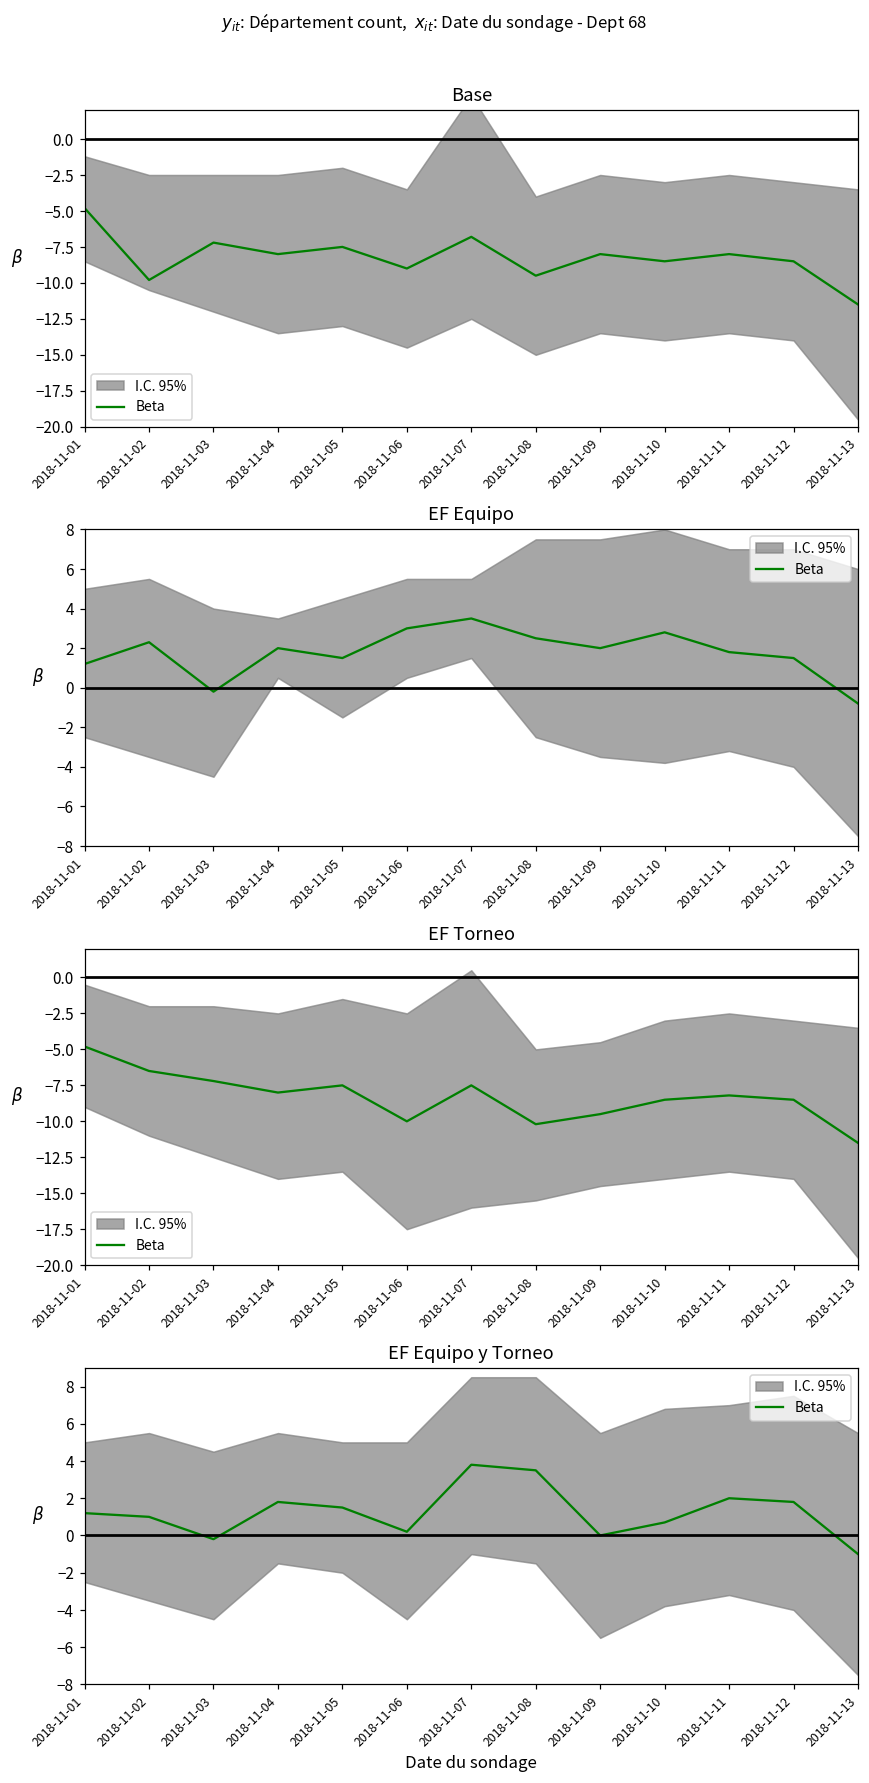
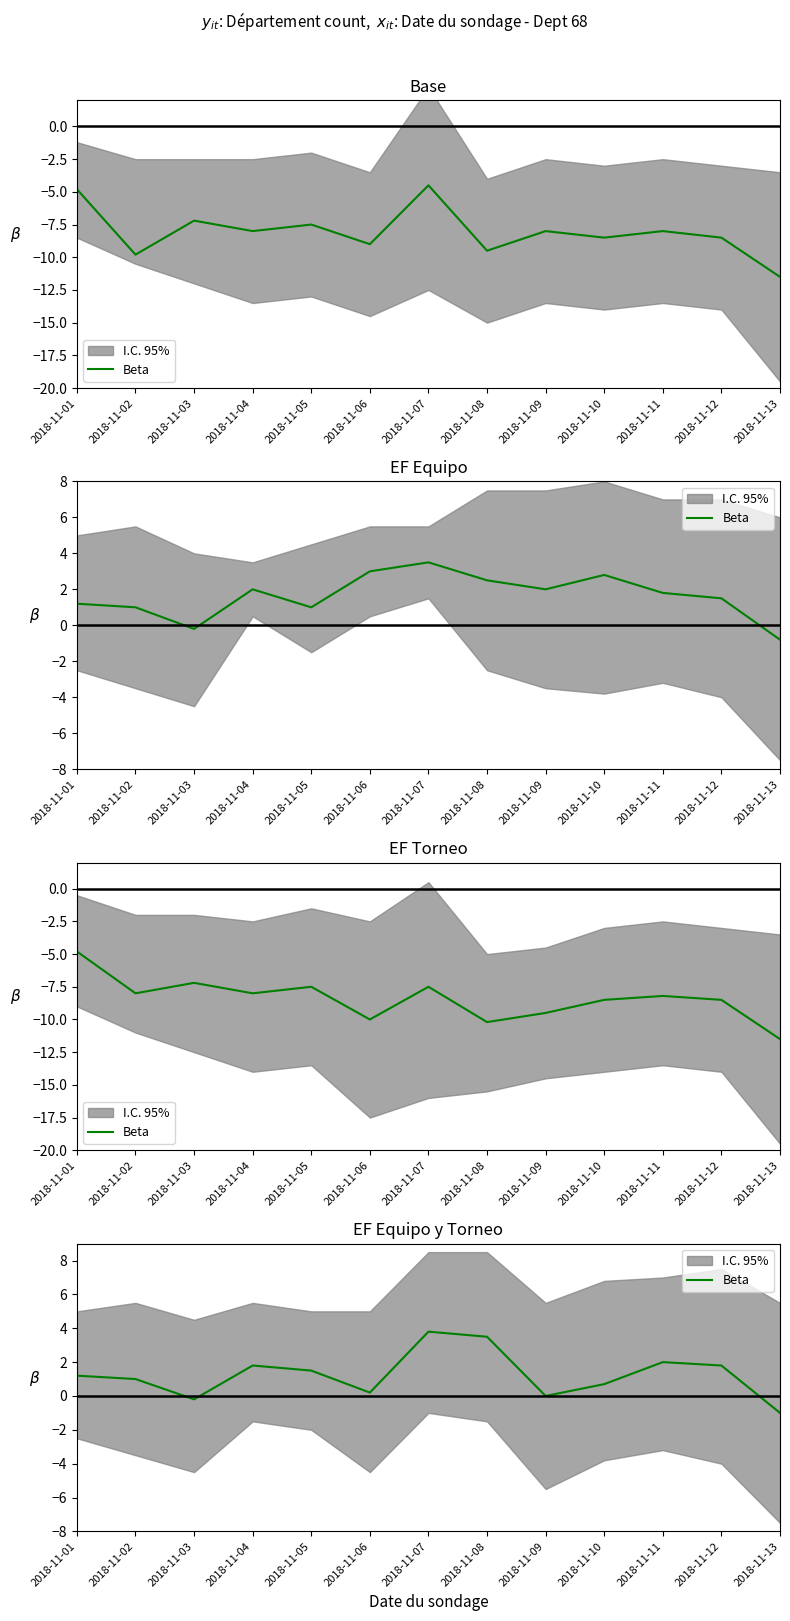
  {
    "Base": {
      "Beta": {
        "2018-11-01": -4.8,
        "2018-11-02": -9.8,
        "2018-11-03": -7.2,
        "2018-11-04": -8.0,
        "2018-11-05": -7.5,
        "2018-11-06": -9.0,
-       "2018-11-07": -6.8,
+       "2018-11-07": -4.5,
        "2018-11-08": -9.5,
        "2018-11-09": -8.0,
        "2018-11-10": -8.5,
        "2018-11-11": -8.0,
        "2018-11-12": -8.5,
        "2018-11-13": -11.5
      }
    },
    "EF Equipo": {
      "Beta": {
        "2018-11-01": 1.2,
-       "2018-11-02": 2.3,
+       "2018-11-02": 1.0,
        "2018-11-03": -0.2,
        "2018-11-04": 2.0,
-       "2018-11-05": 1.5,
+       "2018-11-05": 1.0,
        "2018-11-06": 3.0,
        "2018-11-07": 3.5,
        "2018-11-08": 2.5,
        "2018-11-09": 2.0,
        "2018-11-10": 2.8,
        "2018-11-11": 1.8,
        "2018-11-12": 1.5,
        "2018-11-13": -0.8
      }
    },
    "EF Torneo": {
      "Beta": {
        "2018-11-01": -4.8,
-       "2018-11-02": -6.5,
+       "2018-11-02": -8.0,
        "2018-11-03": -7.2,
        "2018-11-04": -8.0,
        "2018-11-05": -7.5,
        "2018-11-06": -10.0,
        "2018-11-07": -7.5,
        "2018-11-08": -10.2,
        "2018-11-09": -9.5,
        "2018-11-10": -8.5,
        "2018-11-11": -8.2,
        "2018-11-12": -8.5,
        "2018-11-13": -11.5
      }
    },
    "EF Equipo y Torneo": {
      "Beta": {
        "2018-11-01": 1.2,
        "2018-11-02": 1.0,
        "2018-11-03": -0.2,
        "2018-11-04": 1.8,
        "2018-11-05": 1.5,
        "2018-11-06": 0.2,
        "2018-11-07": 3.8,
        "2018-11-08": 3.5,
        "2018-11-09": 0.0,
        "2018-11-10": 0.7,
        "2018-11-11": 2.0,
        "2018-11-12": 1.8,
        "2018-11-13": -1.0
      }
    }
  }
